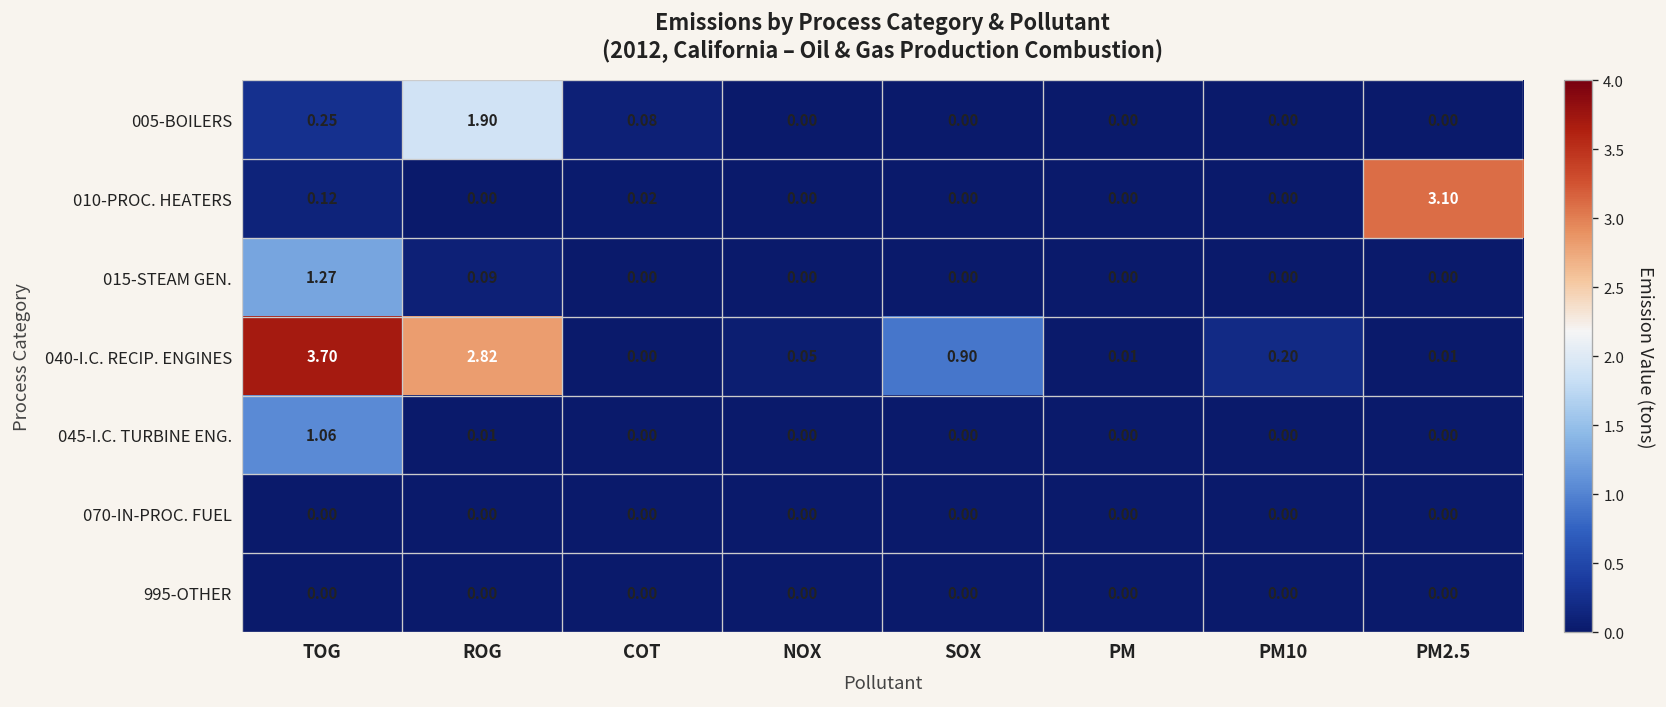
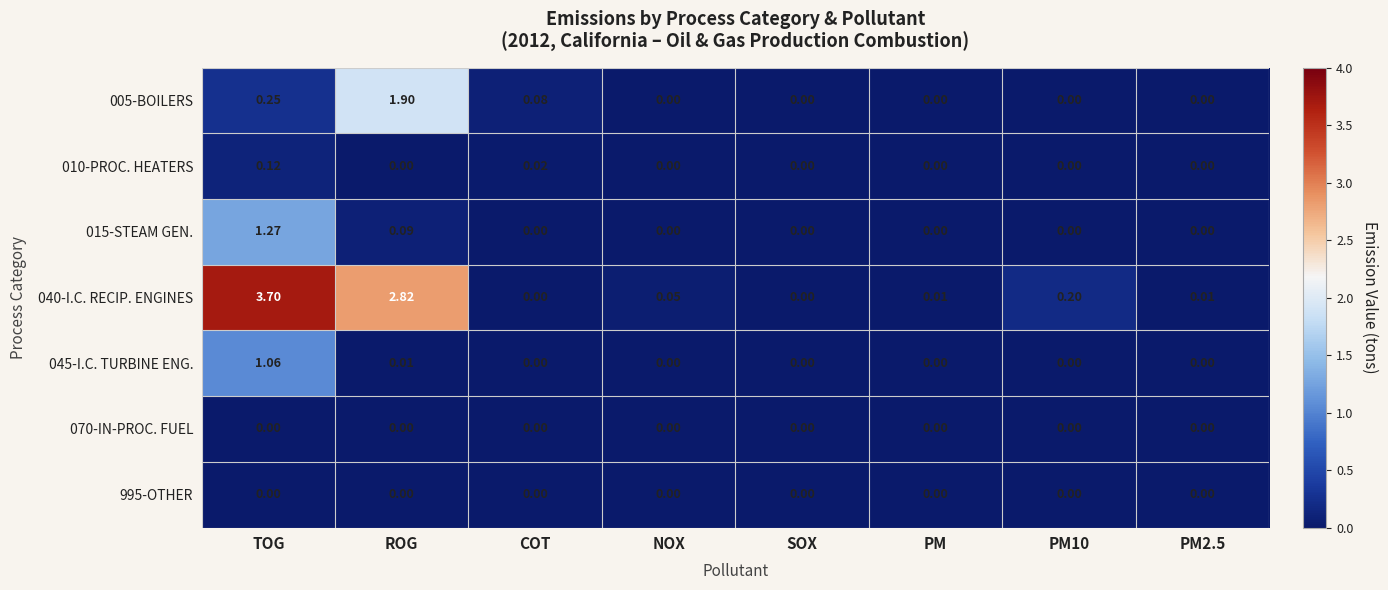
  {
    "005-BOILERS": {
      "TOG": 0.25,
      "ROG": 1.90,
      "COT": 0.08,
      "NOX": 0.00,
      "SOX": 0.00,
      "PM": 0.00,
      "PM10": 0.00,
      "PM2.5": 0.00
    },
    "010-PROC. HEATERS": {
      "TOG": 0.12,
      "ROG": 0.00,
      "COT": 0.02,
      "NOX": 0.00,
      "SOX": 0.00,
      "PM": 0.00,
      "PM10": 0.00,
-     "PM2.5": 3.10
+     "PM2.5": 0.00
    },
    "015-STEAM GEN.": {
      "TOG": 1.27,
      "ROG": 0.09,
      "COT": 0.00,
      "NOX": 0.00,
      "SOX": 0.00,
      "PM": 0.00,
      "PM10": 0.00,
      "PM2.5": 0.00
    },
    "040-I.C. RECIP. ENGINES": {
      "TOG": 3.70,
      "ROG": 2.82,
      "COT": 0.00,
      "NOX": 0.05,
-     "SOX": 0.90,
+     "SOX": 0.00,
      "PM": 0.01,
      "PM10": 0.20,
      "PM2.5": 0.01
    },
    "045-I.C. TURBINE ENG.": {
      "TOG": 1.06,
      "ROG": 0.01,
      "COT": 0.00,
      "NOX": 0.00,
      "SOX": 0.00,
      "PM": 0.00,
      "PM10": 0.00,
      "PM2.5": 0.00
    },
    "070-IN-PROC. FUEL": {
      "TOG": 0.00,
      "ROG": 0.00,
      "COT": 0.00,
      "NOX": 0.00,
      "SOX": 0.00,
      "PM": 0.00,
      "PM10": 0.00,
      "PM2.5": 0.00
    },
    "995-OTHER": {
      "TOG": 0.00,
      "ROG": 0.00,
      "COT": 0.00,
      "NOX": 0.00,
      "SOX": 0.00,
      "PM": 0.00,
      "PM10": 0.00,
      "PM2.5": 0.00
    }
  }
